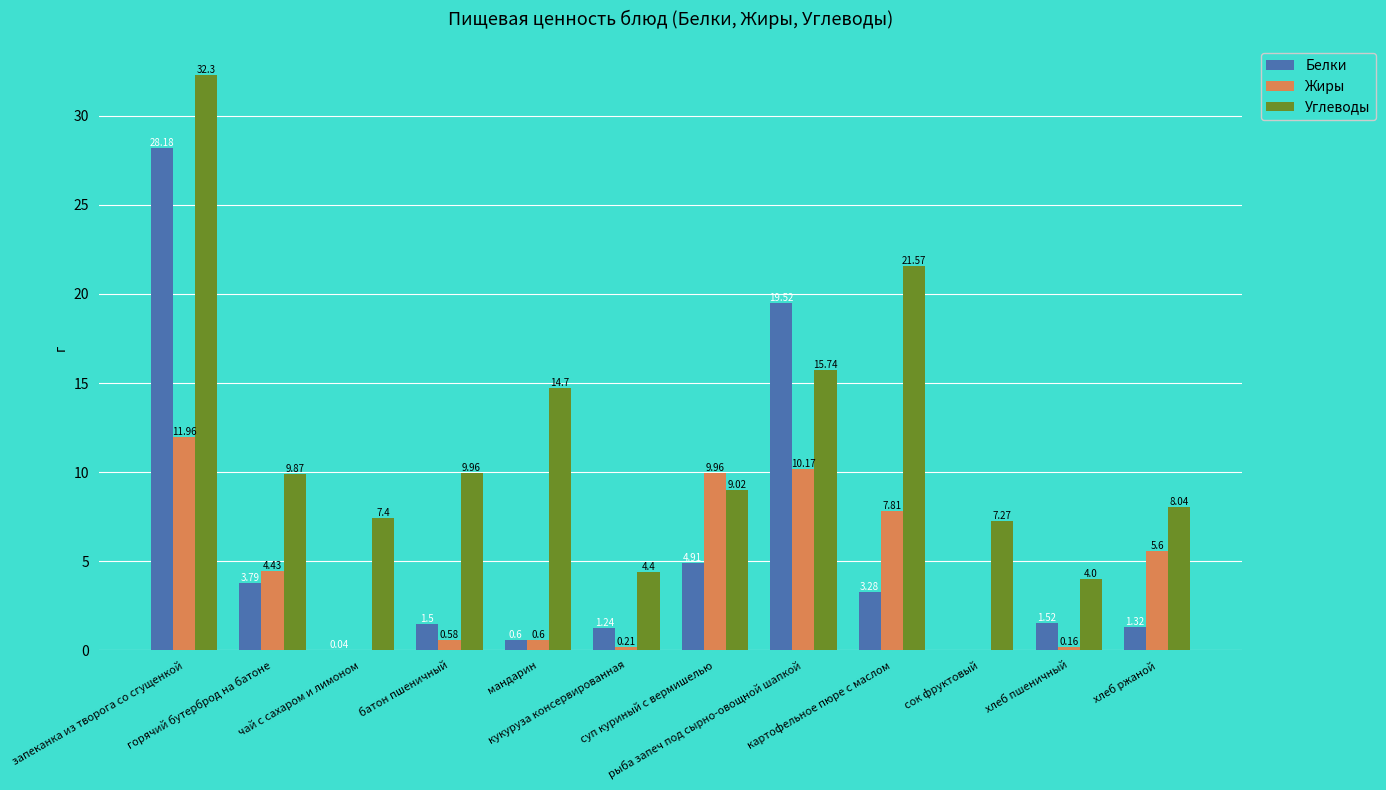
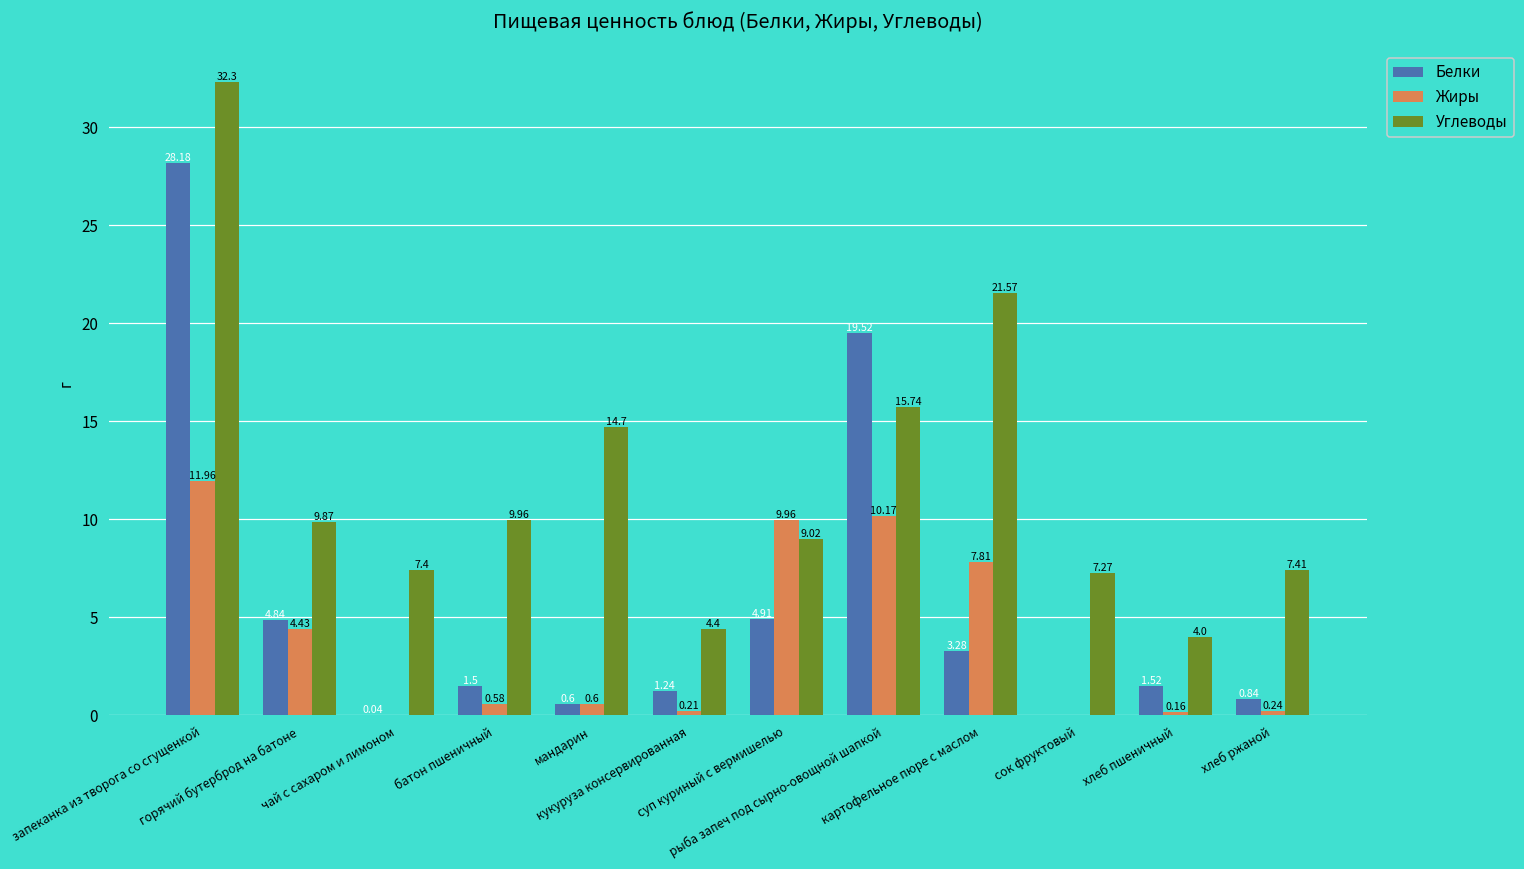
  {
    "Белки": {
      "запеканка из творога со сгущенкой": 28.18,
-     "горячий бутерброд на батоне": 3.79,
+     "горячий бутерброд на батоне": 4.84,
      "чай с сахаром и лимоном": 0.04,
      "батон пшеничный": 1.5,
      "мандарин": 0.6,
      "кукуруза консервированная": 1.24,
      "суп куриный с вермишелью": 4.91,
      "рыба запеч под сырно-овощной шапкой": 19.52,
      "картофельное пюре с маслом": 3.28,
      "хлеб пшеничный": 1.52,
-     "хлеб ржаной": 1.32
+     "хлеб ржаной": 0.84
    },
    "Жиры": {
      "запеканка из творога со сгущенкой": 11.96,
      "горячий бутерброд на батоне": 4.43,
      "батон пшеничный": 0.58,
      "мандарин": 0.6,
      "кукуруза консервированная": 0.21,
      "суп куриный с вермишелью": 9.96,
      "рыба запеч под сырно-овощной шапкой": 10.17,
      "картофельное пюре с маслом": 7.81,
      "хлеб пшеничный": 0.16,
-     "хлеб ржаной": 5.6
+     "хлеб ржаной": 0.24
    },
    "Углеводы": {
      "запеканка из творога со сгущенкой": 32.3,
      "горячий бутерброд на батоне": 9.87,
      "чай с сахаром и лимоном": 7.4,
      "батон пшеничный": 9.96,
      "мандарин": 14.7,
      "кукуруза консервированная": 4.4,
      "суп куриный с вермишелью": 9.02,
      "рыба запеч под сырно-овощной шапкой": 15.74,
      "картофельное пюре с маслом": 21.57,
      "сок фруктовый": 7.27,
      "хлеб пшеничный": 4.0,
-     "хлеб ржаной": 8.04
+     "хлеб ржаной": 7.41
    }
  }
